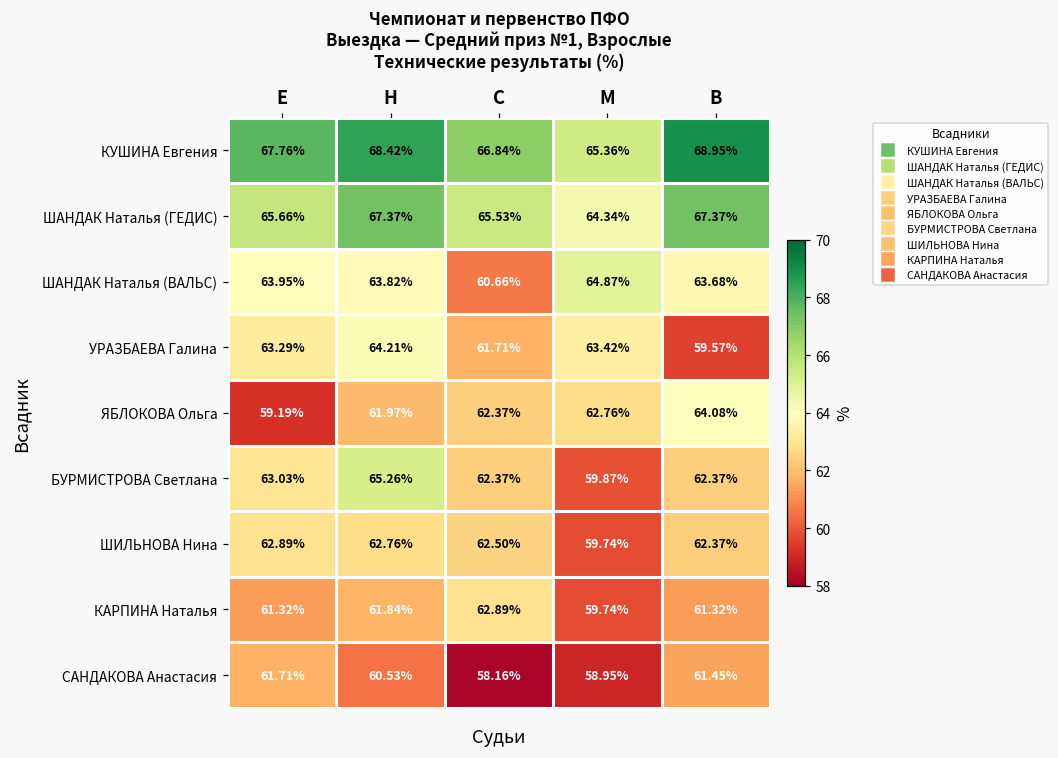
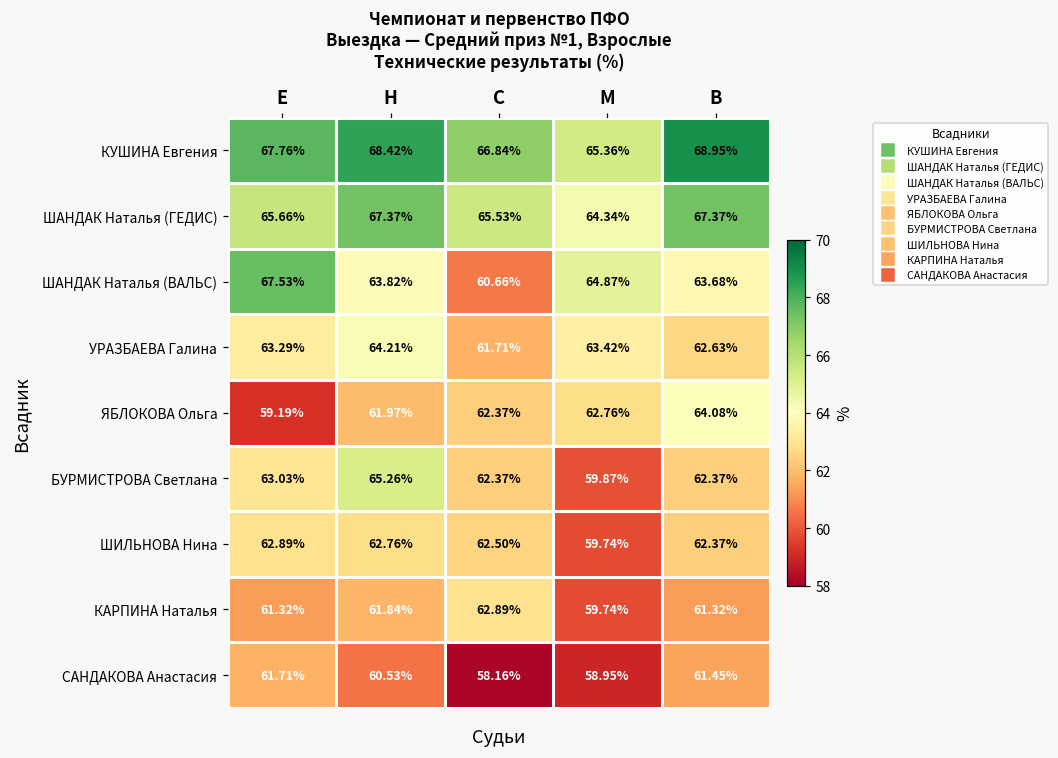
  {
    "КУШИНА Евгения": {
      "Е": "67.76%",
      "Н": "68.42%",
      "С": "66.84%",
      "М": "65.36%",
      "В": "68.95%"
    },
    "ШАНДАК Наталья (ГЕДИС)": {
      "Е": "65.66%",
      "Н": "67.37%",
      "С": "65.53%",
      "М": "64.34%",
      "В": "67.37%"
    },
    "ШАНДАК Наталья (ВАЛЬС)": {
-     "Е": "63.95%",
+     "Е": "67.53%",
      "Н": "63.82%",
      "С": "60.66%",
      "М": "64.87%",
      "В": "63.68%"
    },
    "УРАЗБАЕВА Галина": {
      "Е": "63.29%",
      "Н": "64.21%",
      "С": "61.71%",
      "М": "63.42%",
-     "В": "59.57%"
+     "В": "62.63%"
    },
    "ЯБЛОКОВА Ольга": {
      "Е": "59.19%",
      "Н": "61.97%",
      "С": "62.37%",
      "М": "62.76%",
      "В": "64.08%"
    },
    "БУРМИСТРОВА Светлана": {
      "Е": "63.03%",
      "Н": "65.26%",
      "С": "62.37%",
      "М": "59.87%",
      "В": "62.37%"
    },
    "ШИЛЬНОВА Нина": {
      "Е": "62.89%",
      "Н": "62.76%",
      "С": "62.50%",
      "М": "59.74%",
      "В": "62.37%"
    },
    "КАРПИНА Наталья": {
      "Е": "61.32%",
      "Н": "61.84%",
      "С": "62.89%",
      "М": "59.74%",
      "В": "61.32%"
    },
    "САНДАКОВА Анастасия": {
      "Е": "61.71%",
      "Н": "60.53%",
      "С": "58.16%",
      "М": "58.95%",
      "В": "61.45%"
    }
  }
